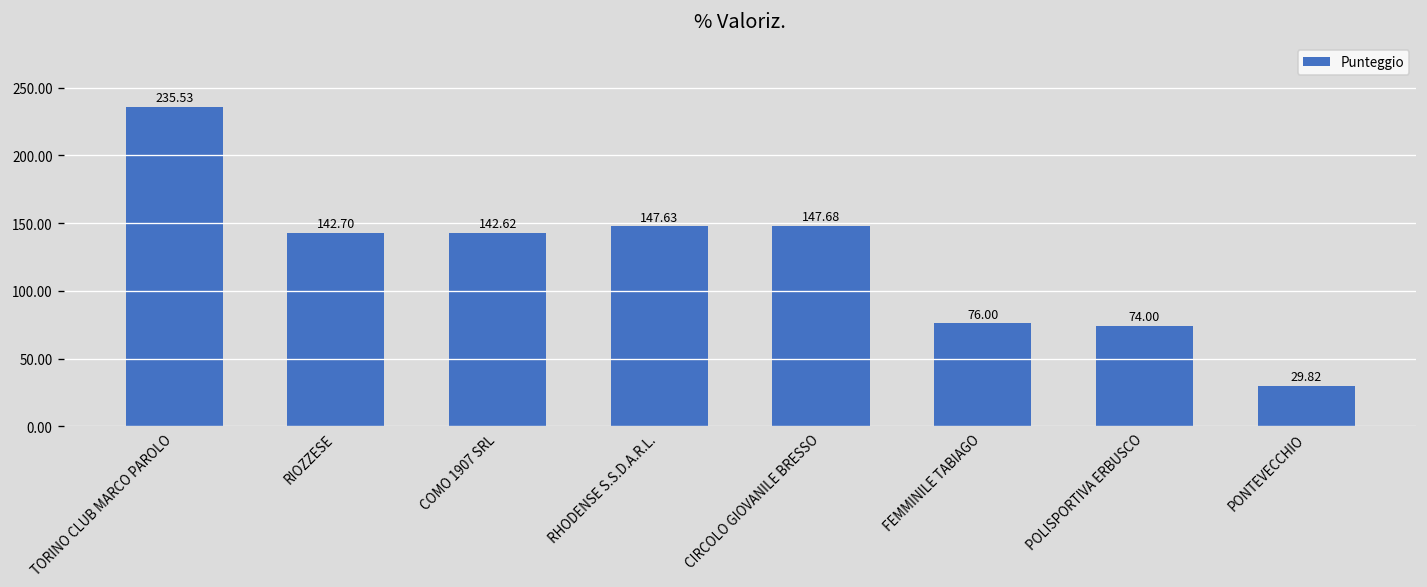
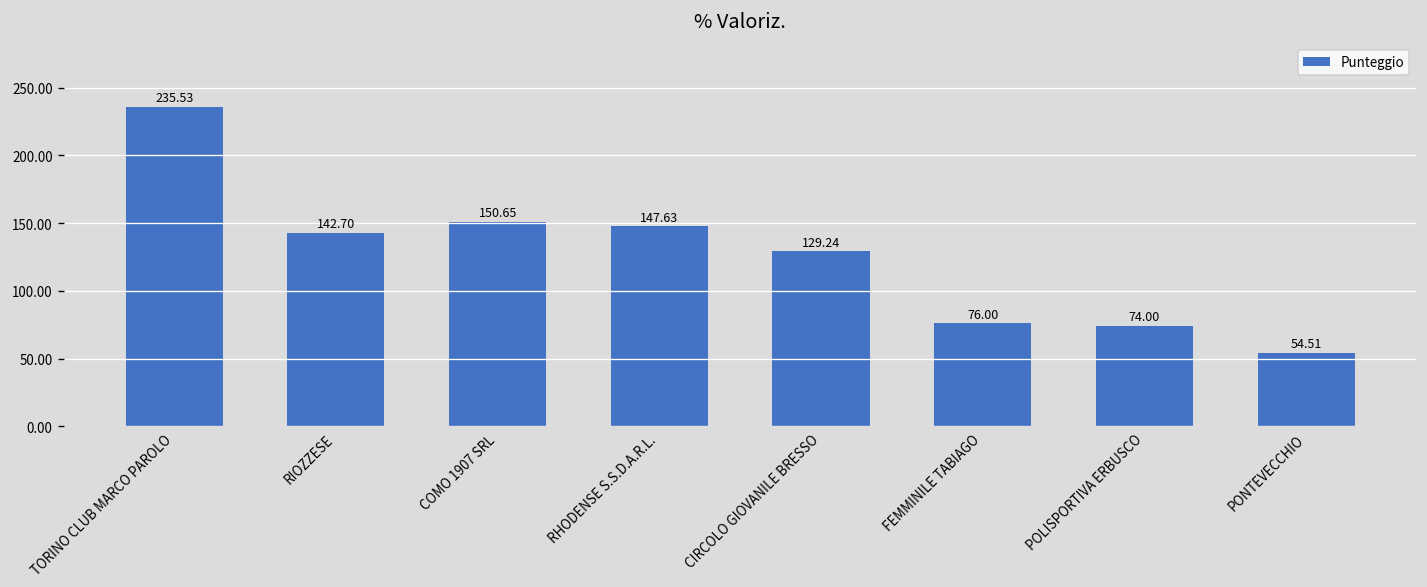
  {
    "TORINO CLUB MARCO PAROLO": 235.53,
    "RIOZZESE": 142.70,
-   "COMO 1907 SRL": 142.62,
+   "COMO 1907 SRL": 150.65,
    "RHODENSE S.S.D.A.R.L.": 147.63,
-   "CIRCOLO GIOVANILE BRESSO": 147.68,
+   "CIRCOLO GIOVANILE BRESSO": 129.24,
    "FEMMINILE TABIAGO": 76.00,
    "POLISPORTIVA ERBUSCO": 74.00,
-   "PONTEVECCHIO": 29.82
+   "PONTEVECCHIO": 54.51
  }
